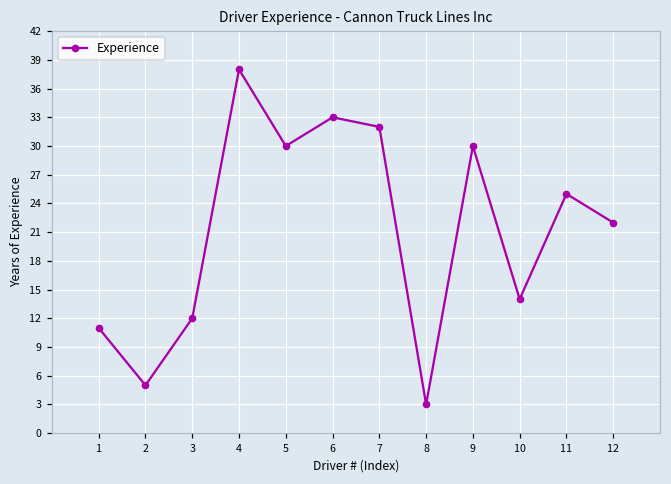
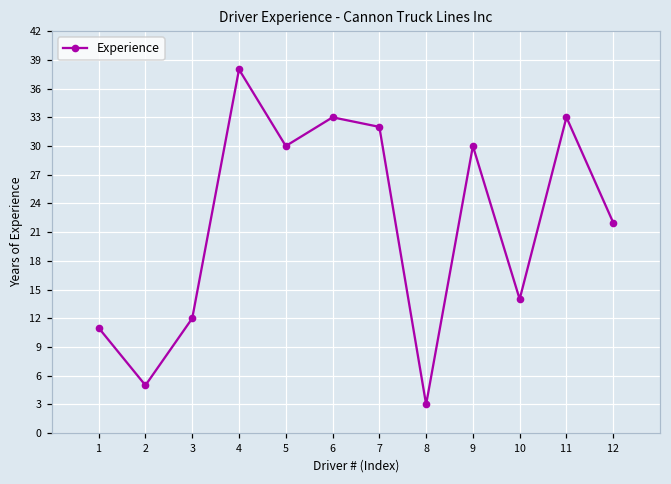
  {
    "1": 11,
    "2": 5,
    "3": 12,
    "4": 38,
    "5": 30,
    "6": 33,
    "7": 32,
    "8": 3,
    "9": 30,
    "10": 14,
-   "11": 25,
+   "11": 33,
    "12": 22
  }
